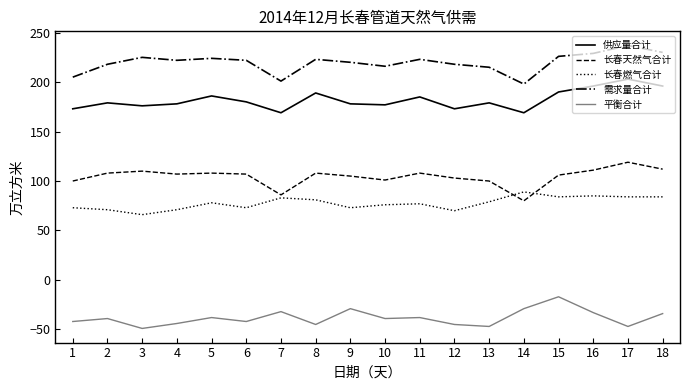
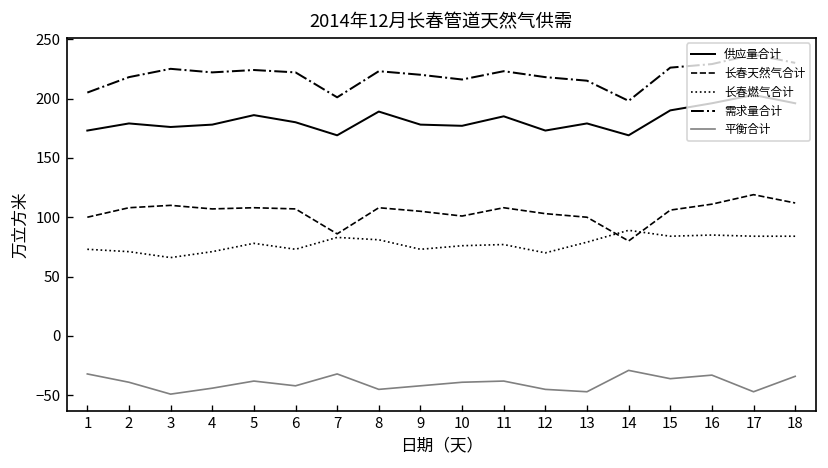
  {
    "平衡合计": {
-     "1": -40,
+     "1": -30,
      "2": -40,
      "3": -50,
      "4": -40,
      "5": -40,
      "6": -40,
      "7": -30,
      "8": -50,
-     "9": -30,
+     "9": -40,
      "10": -40,
      "11": -40,
      "12": -50,
      "13": -50,
      "14": -30,
-     "15": -20,
+     "15": -40,
      "16": -30,
      "17": -50,
      "18": -30
    }
  }
